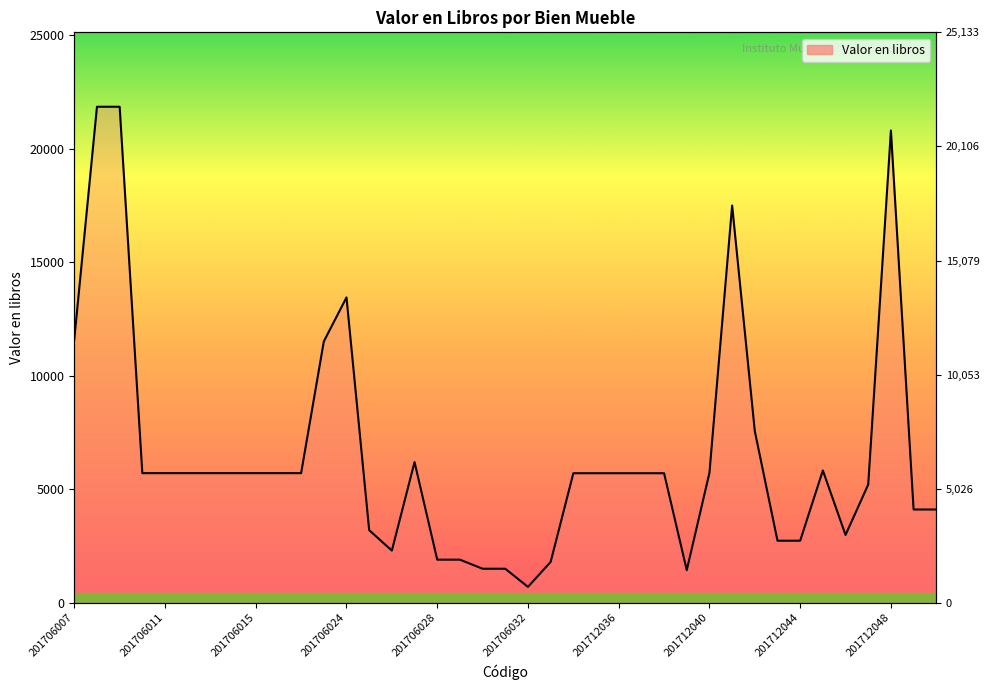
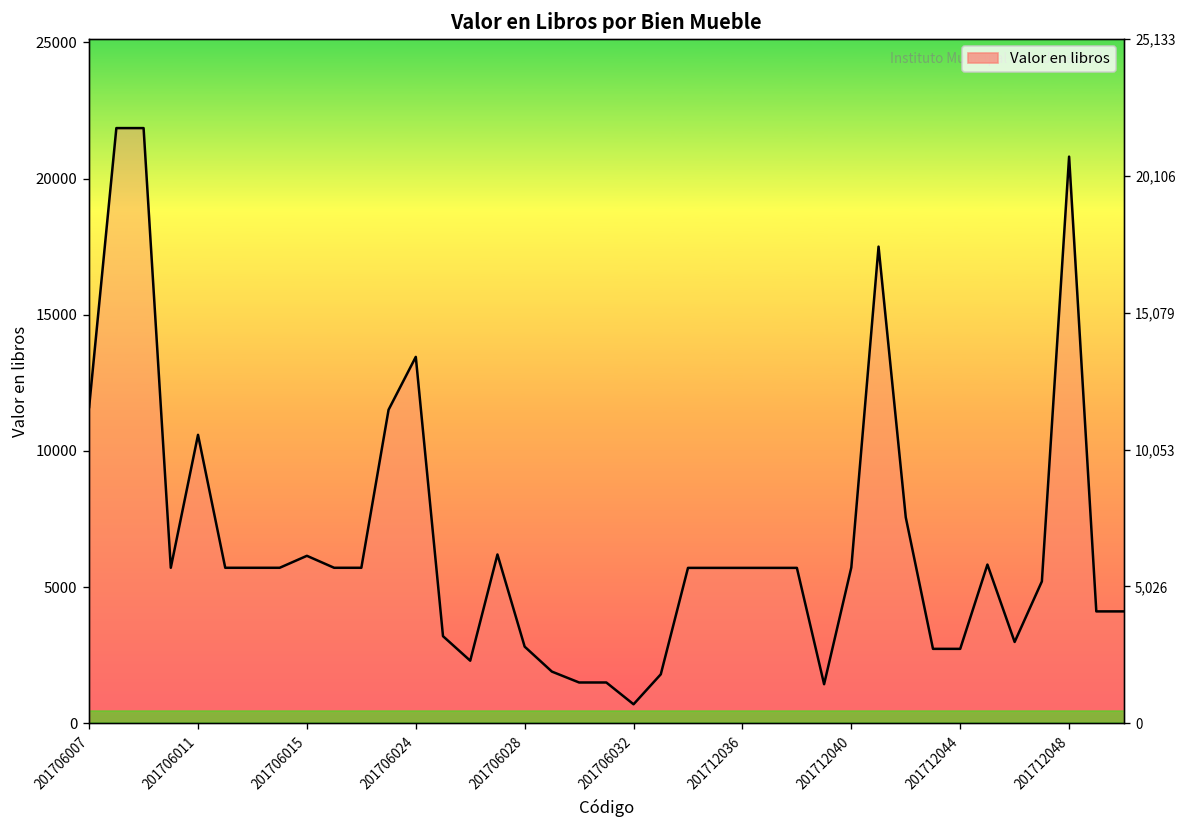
  {
    "201706007": 11600,
-   "201706011": 5700,
-   "201706015": 5700,
+   "201706011": 10600,
+   "201706015": 6200,
    "201706024": 13500,
-   "201706028": 1900,
+   "201706028": 2800,
    "201706032": 700,
    "201712036": 5700,
    "201712040": 5700,
    "201712044": 2700,
    "201712048": 20800
  }
